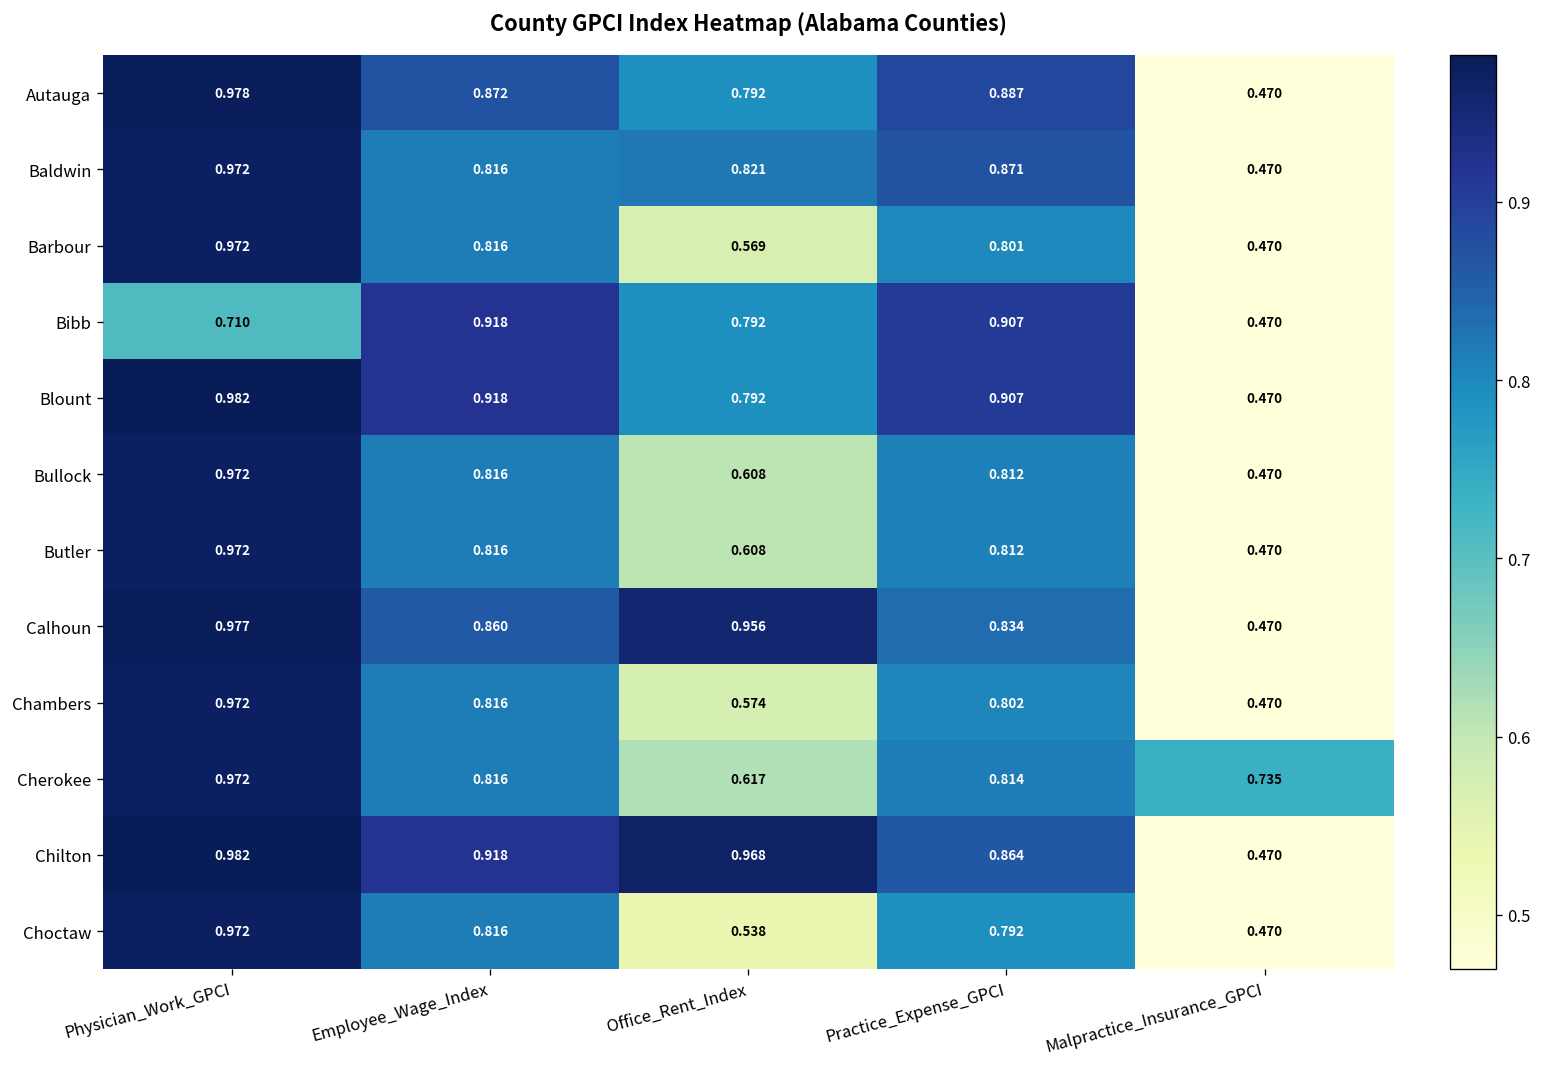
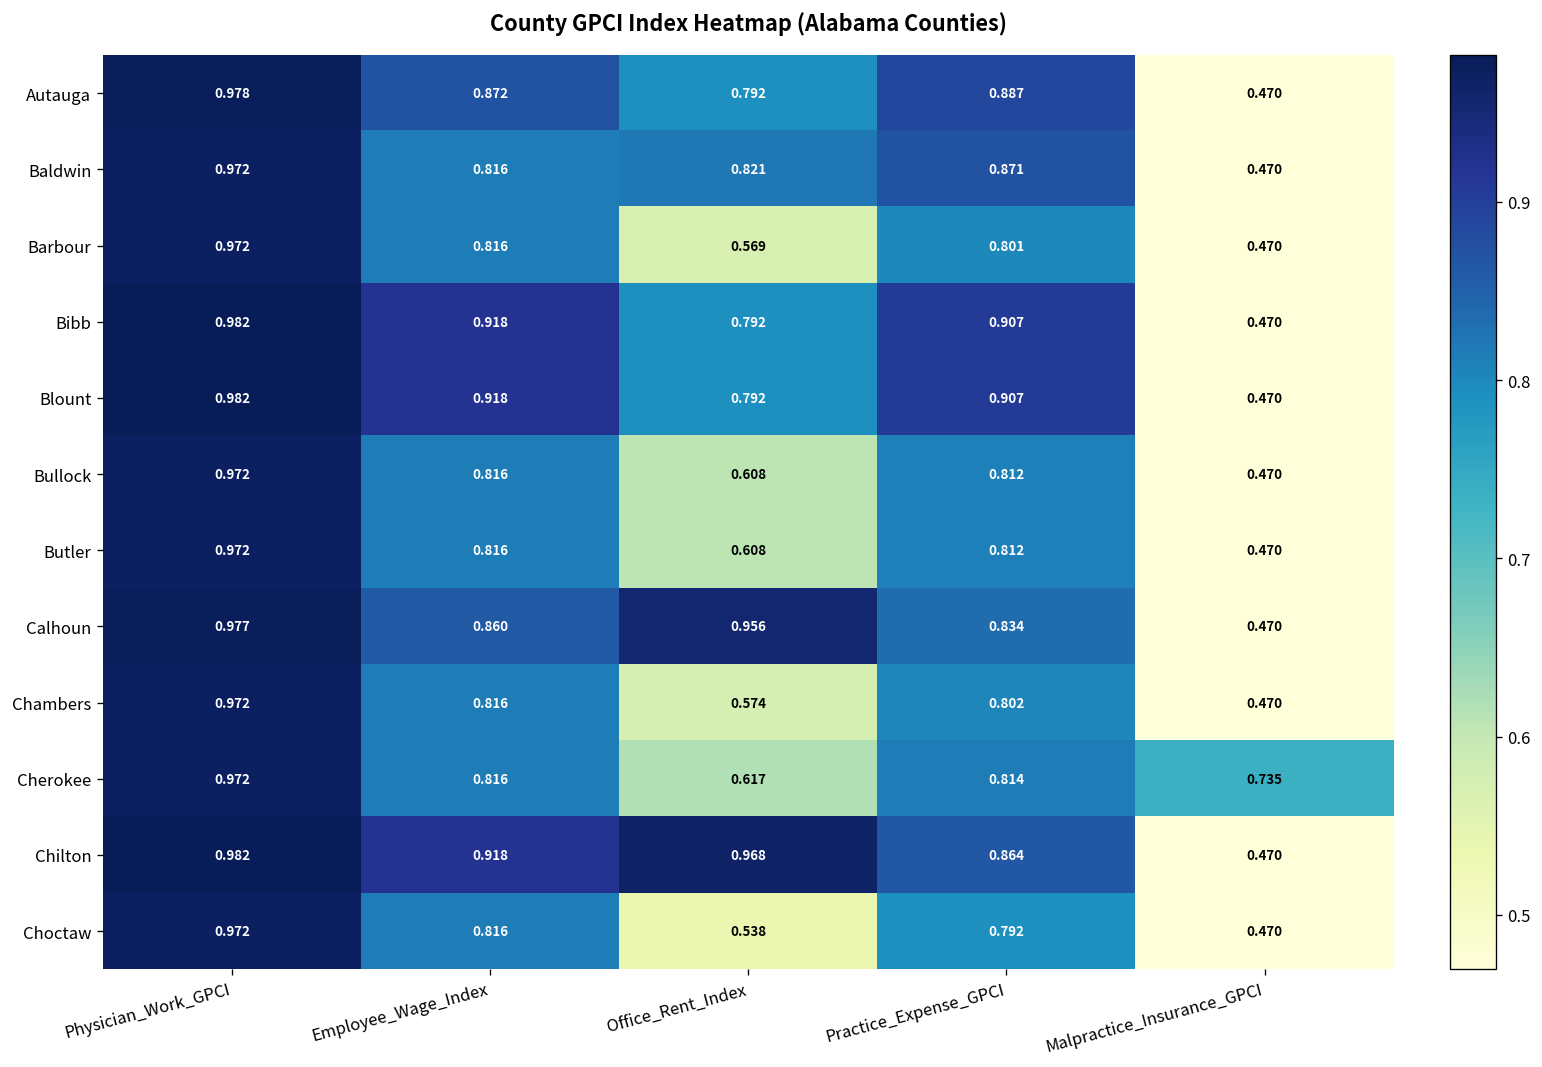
  {
    "Autauga": {
      "Physician_Work_GPCI": 0.978,
      "Employee_Wage_Index": 0.872,
      "Office_Rent_Index": 0.792,
      "Practice_Expense_GPCI": 0.887,
      "Malpractice_Insurance_GPCI": 0.470
    },
    "Baldwin": {
      "Physician_Work_GPCI": 0.972,
      "Employee_Wage_Index": 0.816,
      "Office_Rent_Index": 0.821,
      "Practice_Expense_GPCI": 0.871,
      "Malpractice_Insurance_GPCI": 0.470
    },
    "Barbour": {
      "Physician_Work_GPCI": 0.972,
      "Employee_Wage_Index": 0.816,
      "Office_Rent_Index": 0.569,
      "Practice_Expense_GPCI": 0.801,
      "Malpractice_Insurance_GPCI": 0.470
    },
    "Bibb": {
-     "Physician_Work_GPCI": 0.710,
+     "Physician_Work_GPCI": 0.982,
      "Employee_Wage_Index": 0.918,
      "Office_Rent_Index": 0.792,
      "Practice_Expense_GPCI": 0.907,
      "Malpractice_Insurance_GPCI": 0.470
    },
    "Blount": {
      "Physician_Work_GPCI": 0.982,
      "Employee_Wage_Index": 0.918,
      "Office_Rent_Index": 0.792,
      "Practice_Expense_GPCI": 0.907,
      "Malpractice_Insurance_GPCI": 0.470
    },
    "Bullock": {
      "Physician_Work_GPCI": 0.972,
      "Employee_Wage_Index": 0.816,
      "Office_Rent_Index": 0.608,
      "Practice_Expense_GPCI": 0.812,
      "Malpractice_Insurance_GPCI": 0.470
    },
    "Butler": {
      "Physician_Work_GPCI": 0.972,
      "Employee_Wage_Index": 0.816,
      "Office_Rent_Index": 0.608,
      "Practice_Expense_GPCI": 0.812,
      "Malpractice_Insurance_GPCI": 0.470
    },
    "Calhoun": {
      "Physician_Work_GPCI": 0.977,
      "Employee_Wage_Index": 0.860,
      "Office_Rent_Index": 0.956,
      "Practice_Expense_GPCI": 0.834,
      "Malpractice_Insurance_GPCI": 0.470
    },
    "Chambers": {
      "Physician_Work_GPCI": 0.972,
      "Employee_Wage_Index": 0.816,
      "Office_Rent_Index": 0.574,
      "Practice_Expense_GPCI": 0.802,
      "Malpractice_Insurance_GPCI": 0.470
    },
    "Cherokee": {
      "Physician_Work_GPCI": 0.972,
      "Employee_Wage_Index": 0.816,
      "Office_Rent_Index": 0.617,
      "Practice_Expense_GPCI": 0.814,
      "Malpractice_Insurance_GPCI": 0.735
    },
    "Chilton": {
      "Physician_Work_GPCI": 0.982,
      "Employee_Wage_Index": 0.918,
      "Office_Rent_Index": 0.968,
      "Practice_Expense_GPCI": 0.864,
      "Malpractice_Insurance_GPCI": 0.470
    },
    "Choctaw": {
      "Physician_Work_GPCI": 0.972,
      "Employee_Wage_Index": 0.816,
      "Office_Rent_Index": 0.538,
      "Practice_Expense_GPCI": 0.792,
      "Malpractice_Insurance_GPCI": 0.470
    }
  }
